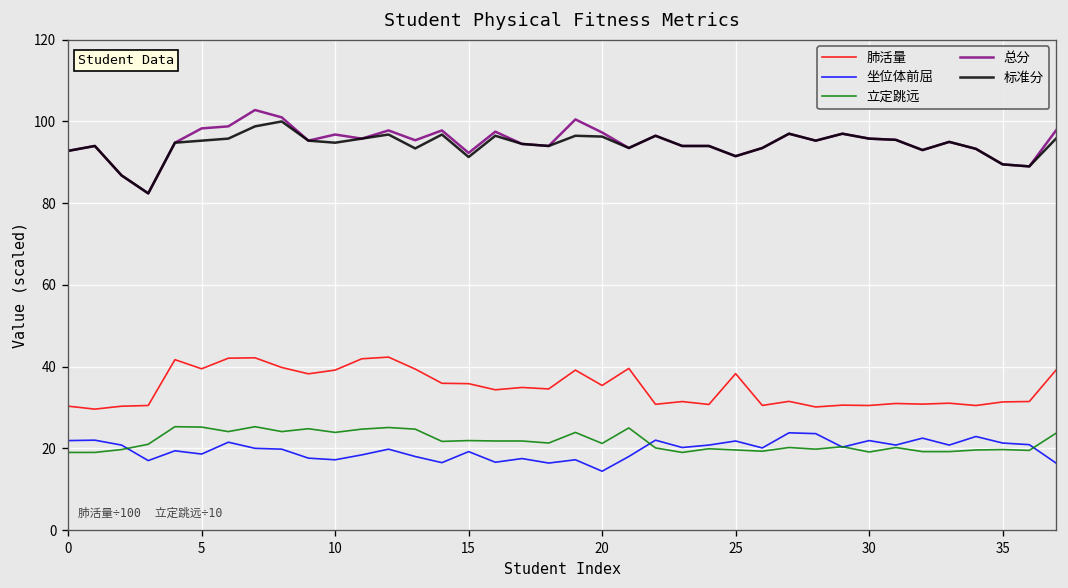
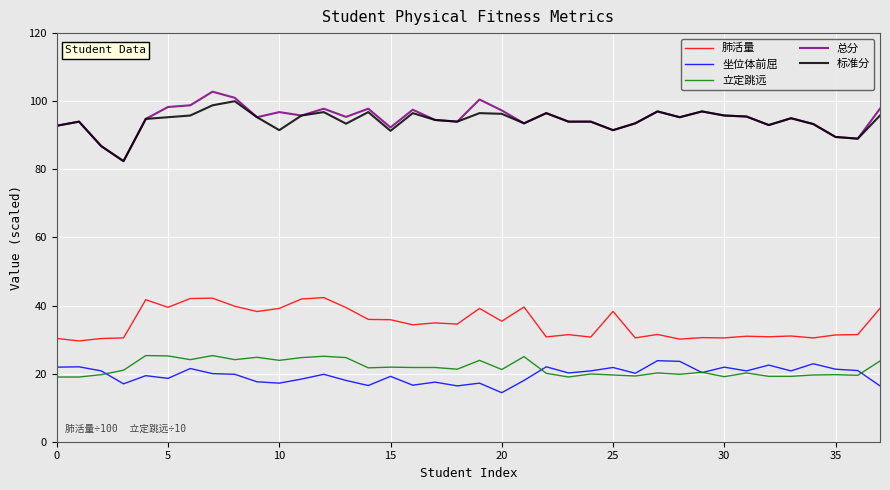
  {
    "肺活量": {
      "0": 30,
      "5": 39,
      "10": 39,
      "15": 36,
      "20": 35,
      "25": 38,
      "30": 30,
      "35": 31
    },
    "坐位体前屈": {
      "0": 22,
      "5": 19,
      "10": 17,
      "15": 19,
      "20": 14,
      "25": 22,
      "30": 22,
      "35": 21
    },
    "立定跳远": {
      "0": 19,
      "5": 25,
      "10": 24,
      "15": 22,
      "20": 21,
      "25": 20,
      "30": 19,
      "35": 20
    },
    "总分": {
      "5": 98,
      "10": 97,
      "15": 92,
      "20": 97
    },
    "标准分": {
      "5": 95,
-     "10": 95,
+     "10": 92,
      "15": 91,
      "20": 96
    }
  }
